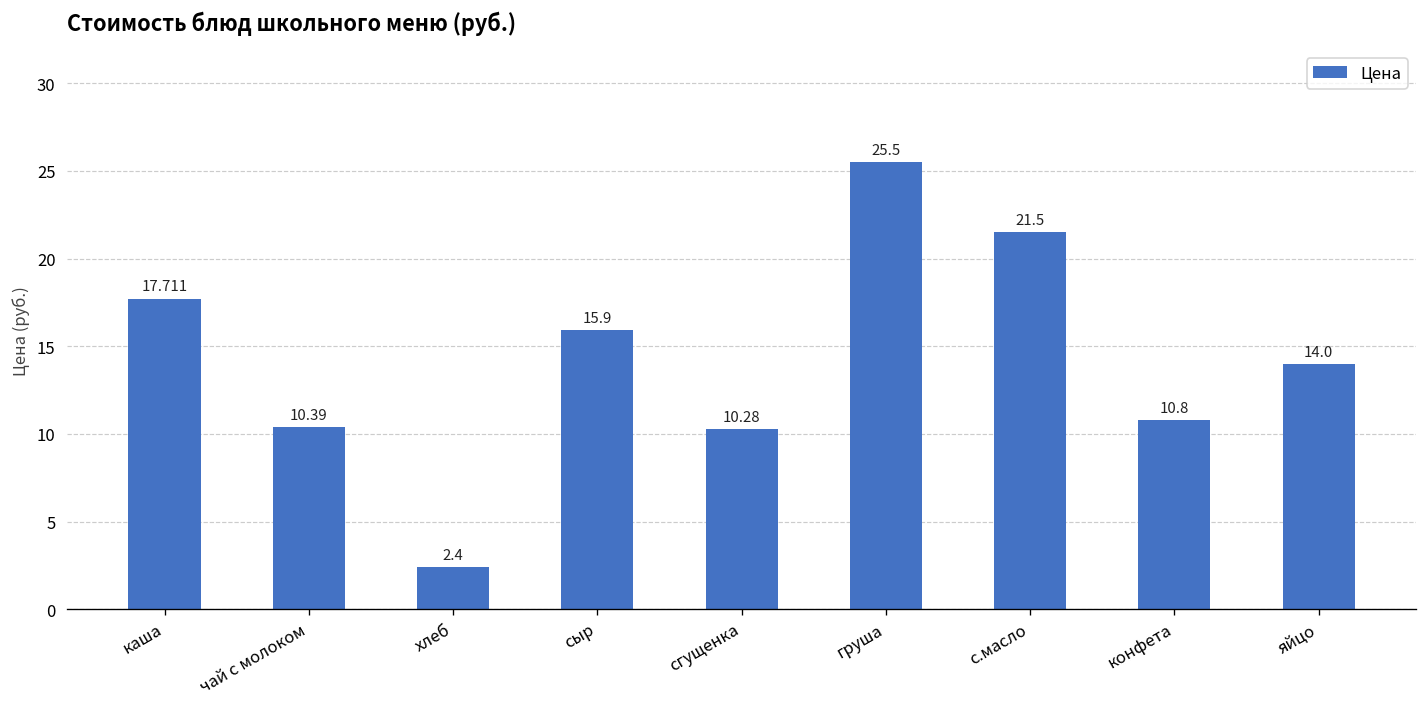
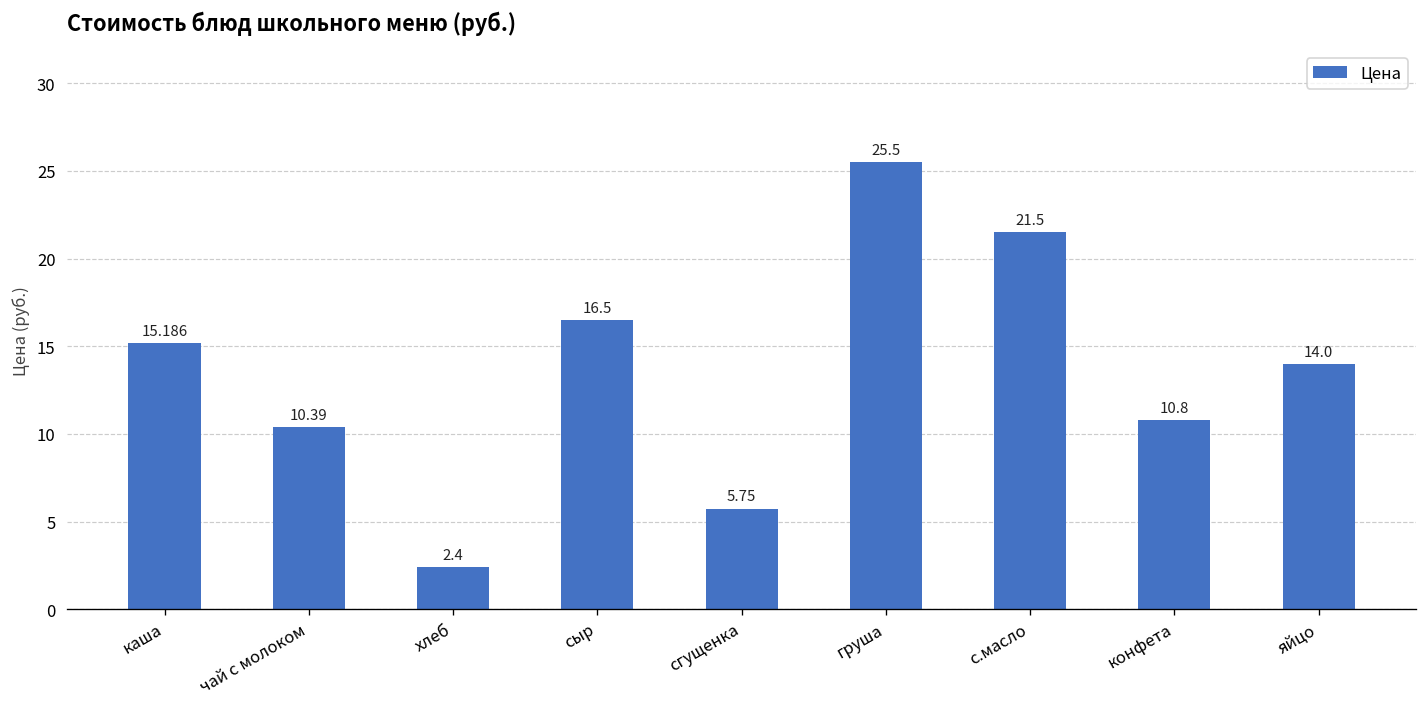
  {
-   "каша": 17.711,
+   "каша": 15.186,
    "чай с молоком": 10.39,
    "хлеб": 2.4,
-   "сыр": 15.9,
-   "сгущенка": 10.28,
+   "сыр": 16.5,
+   "сгущенка": 5.75,
    "груша": 25.5,
    "с.масло": 21.5,
    "конфета": 10.8,
    "яйцо": 14.0
  }
